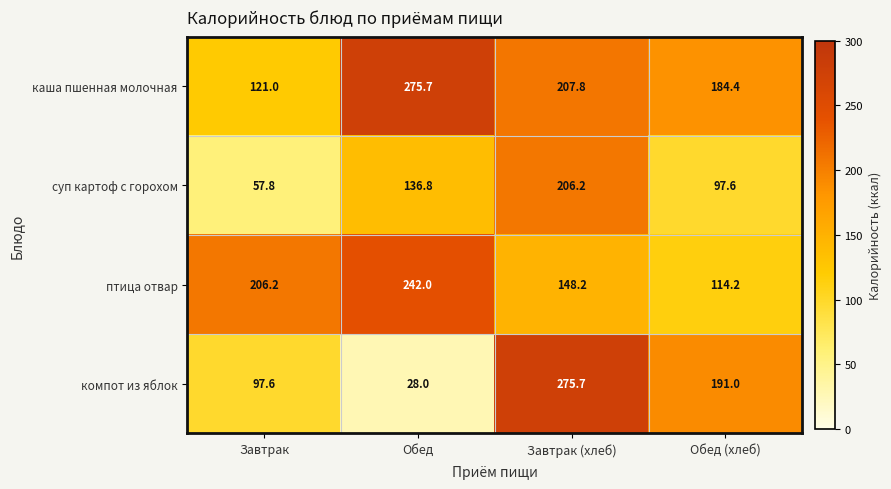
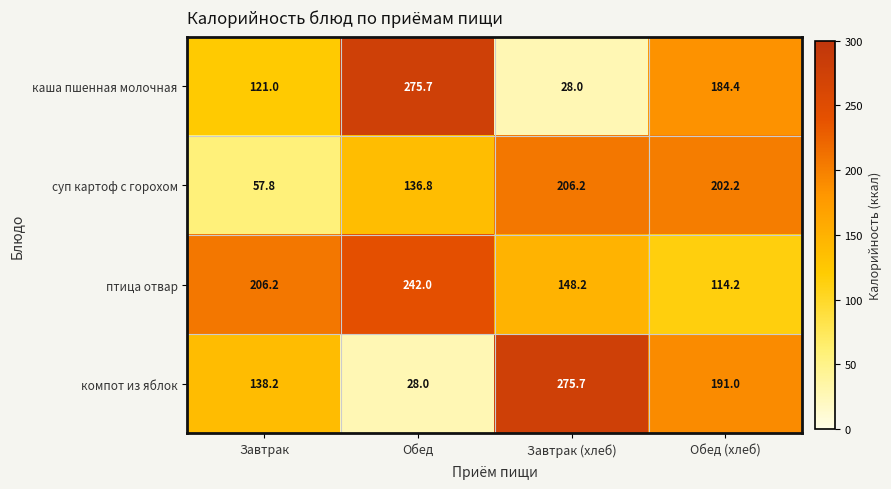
  {
    "каша пшенная молочная": {
      "Завтрак": 121.0,
      "Обед": 275.7,
-     "Завтрак (хлеб)": 207.8,
+     "Завтрак (хлеб)": 28.0,
      "Обед (хлеб)": 184.4
    },
    "суп картоф с горохом": {
      "Завтрак": 57.8,
      "Обед": 136.8,
      "Завтрак (хлеб)": 206.2,
-     "Обед (хлеб)": 97.6
+     "Обед (хлеб)": 202.2
    },
    "птица отвар": {
      "Завтрак": 206.2,
      "Обед": 242.0,
      "Завтрак (хлеб)": 148.2,
      "Обед (хлеб)": 114.2
    },
    "компот из яблок": {
-     "Завтрак": 97.6,
+     "Завтрак": 138.2,
      "Обед": 28.0,
      "Завтрак (хлеб)": 275.7,
      "Обед (хлеб)": 191.0
    }
  }
